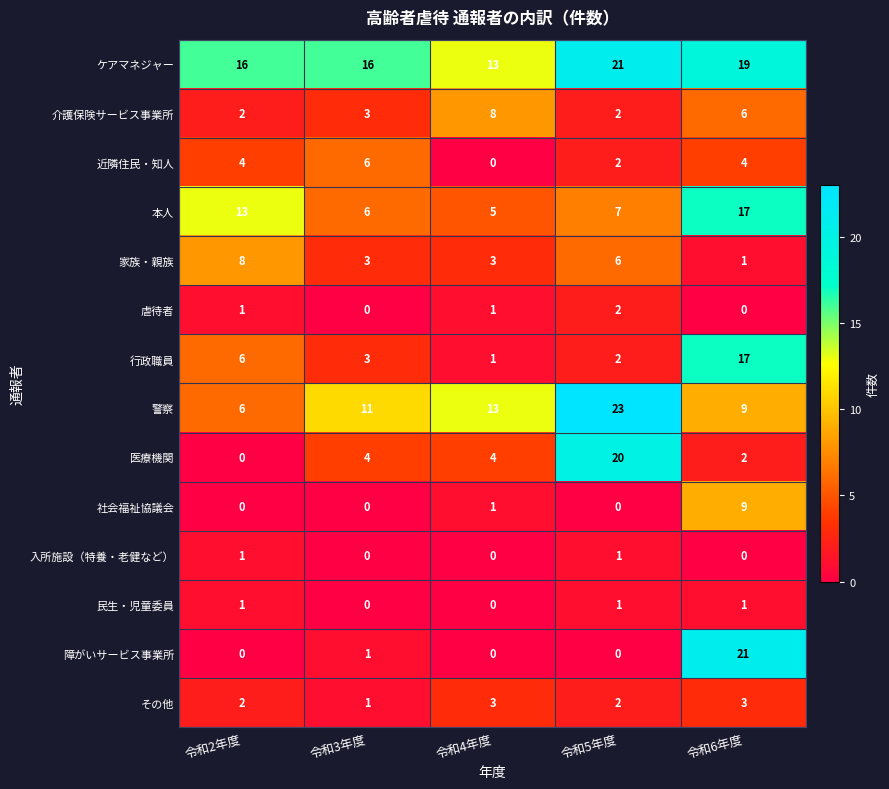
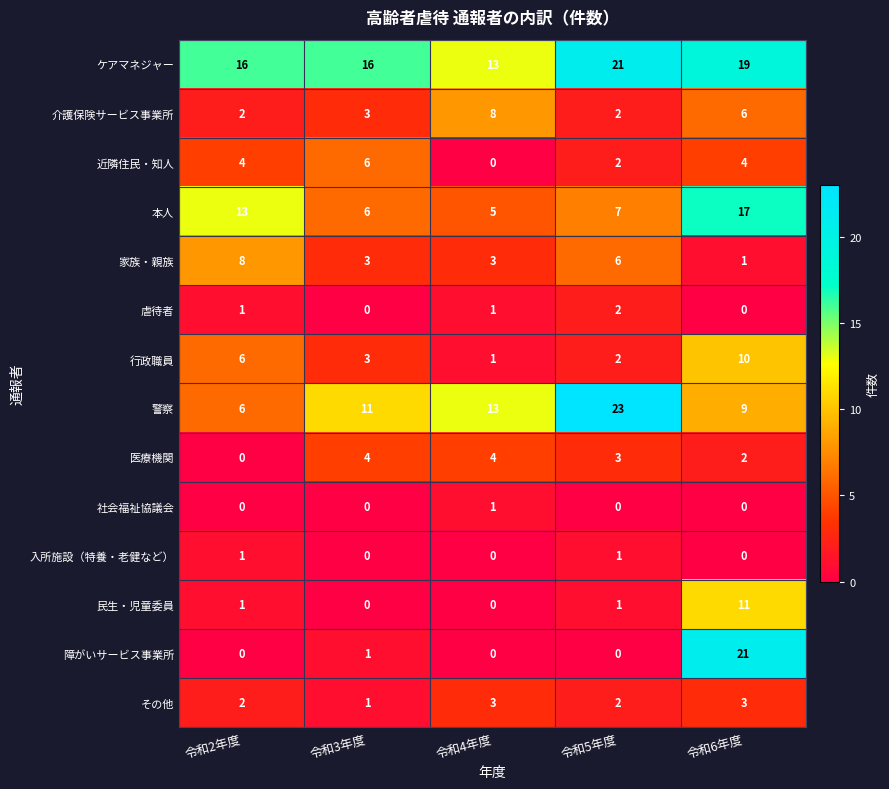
  {
    "ケアマネジャー": {
      "令和2年度": 16,
      "令和3年度": 16,
      "令和4年度": 13,
      "令和5年度": 21,
      "令和6年度": 19
    },
    "介護保険サービス事業所": {
      "令和2年度": 2,
      "令和3年度": 3,
      "令和4年度": 8,
      "令和5年度": 2,
      "令和6年度": 6
    },
    "近隣住民・知人": {
      "令和2年度": 4,
      "令和3年度": 6,
      "令和4年度": 0,
      "令和5年度": 2,
      "令和6年度": 4
    },
    "本人": {
      "令和2年度": 13,
      "令和3年度": 6,
      "令和4年度": 5,
      "令和5年度": 7,
      "令和6年度": 17
    },
    "家族・親族": {
      "令和2年度": 8,
      "令和3年度": 3,
      "令和4年度": 3,
      "令和5年度": 6,
      "令和6年度": 1
    },
    "虐待者": {
      "令和2年度": 1,
      "令和3年度": 0,
      "令和4年度": 1,
      "令和5年度": 2,
      "令和6年度": 0
    },
    "行政職員": {
      "令和2年度": 6,
      "令和3年度": 3,
      "令和4年度": 1,
      "令和5年度": 2,
-     "令和6年度": 17
+     "令和6年度": 10
    },
    "警察": {
      "令和2年度": 6,
      "令和3年度": 11,
      "令和4年度": 13,
      "令和5年度": 23,
      "令和6年度": 9
    },
    "医療機関": {
      "令和2年度": 0,
      "令和3年度": 4,
      "令和4年度": 4,
-     "令和5年度": 20,
+     "令和5年度": 3,
      "令和6年度": 2
    },
    "社会福祉協議会": {
      "令和2年度": 0,
      "令和3年度": 0,
      "令和4年度": 1,
      "令和5年度": 0,
-     "令和6年度": 9
+     "令和6年度": 0
    },
    "入所施設（特養・老健など）": {
      "令和2年度": 1,
      "令和3年度": 0,
      "令和4年度": 0,
      "令和5年度": 1,
      "令和6年度": 0
    },
    "民生・児童委員": {
      "令和2年度": 1,
      "令和3年度": 0,
      "令和4年度": 0,
      "令和5年度": 1,
-     "令和6年度": 1
+     "令和6年度": 11
    },
    "障がいサービス事業所": {
      "令和2年度": 0,
      "令和3年度": 1,
      "令和4年度": 0,
      "令和5年度": 0,
      "令和6年度": 21
    },
    "その他": {
      "令和2年度": 2,
      "令和3年度": 1,
      "令和4年度": 3,
      "令和5年度": 2,
      "令和6年度": 3
    }
  }
